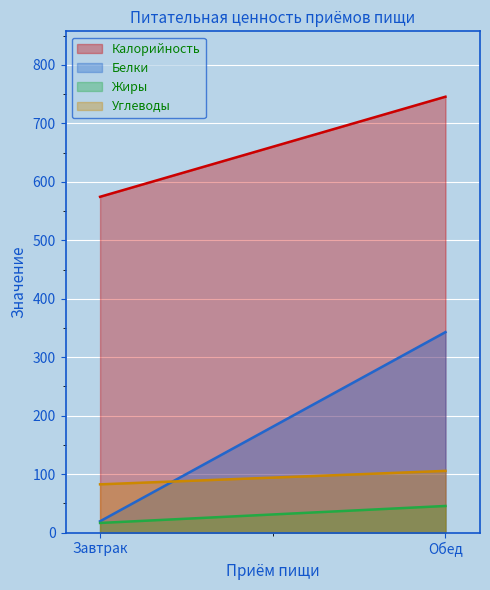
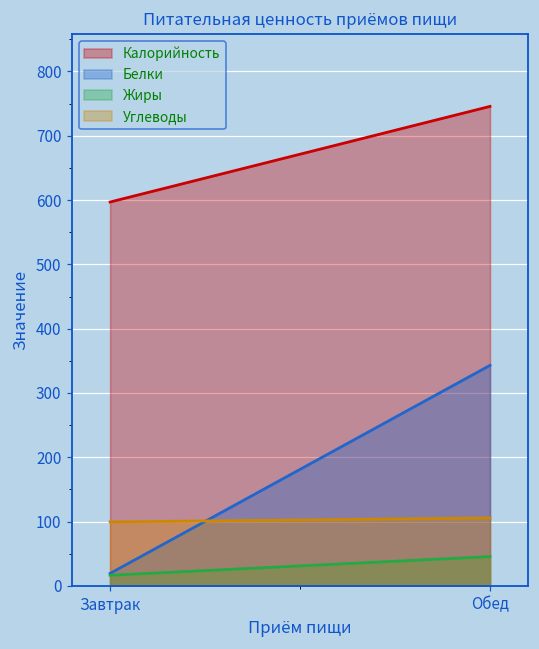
  {
    "Калорийность": {
-     "Завтрак": 570,
+     "Завтрак": 600,
      "Обед": 750
    },
    "Белки": {
      "Обед": 340
    },
    "Жиры": {
      "Обед": 50
    },
    "Углеводы": {
-     "Завтрак": 80,
+     "Завтрак": 100,
      "Обед": 110
    }
  }
